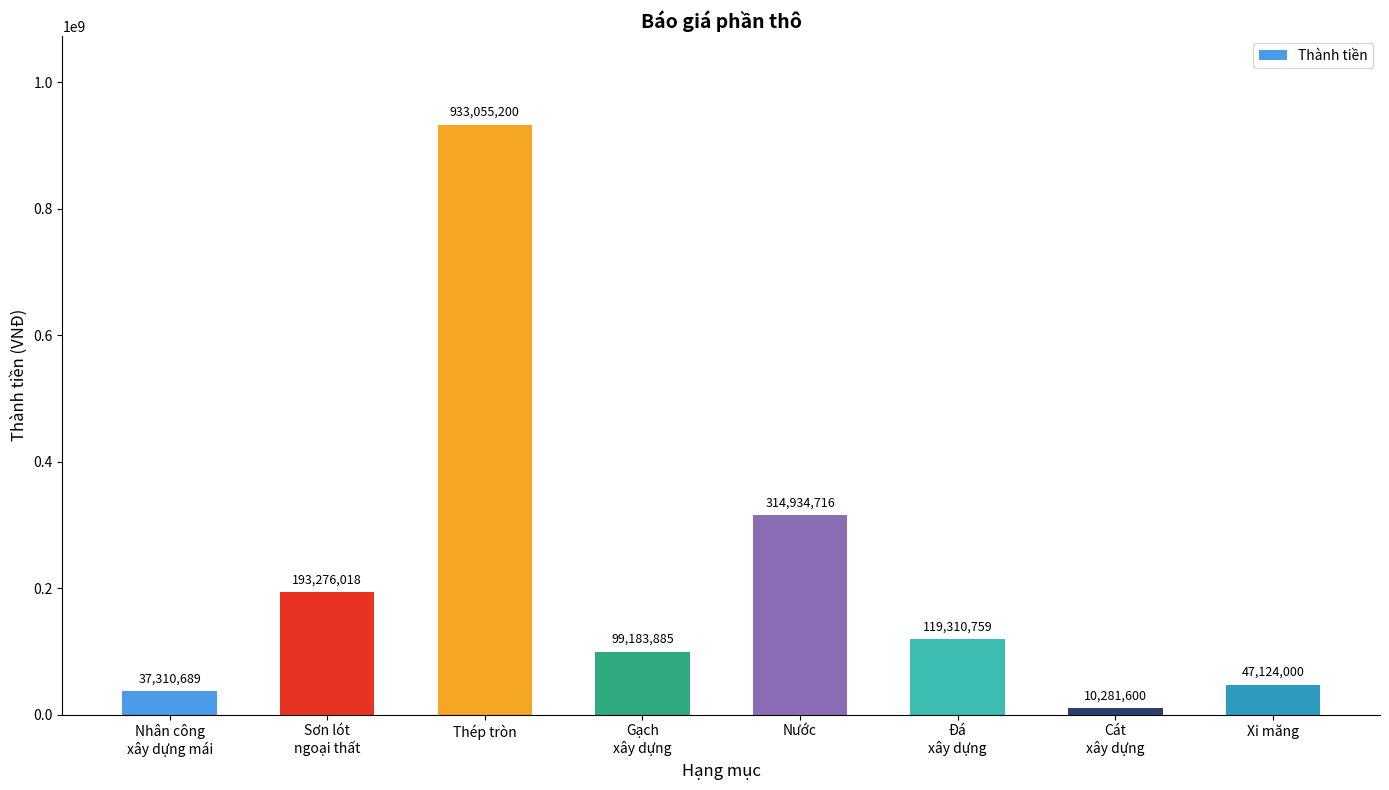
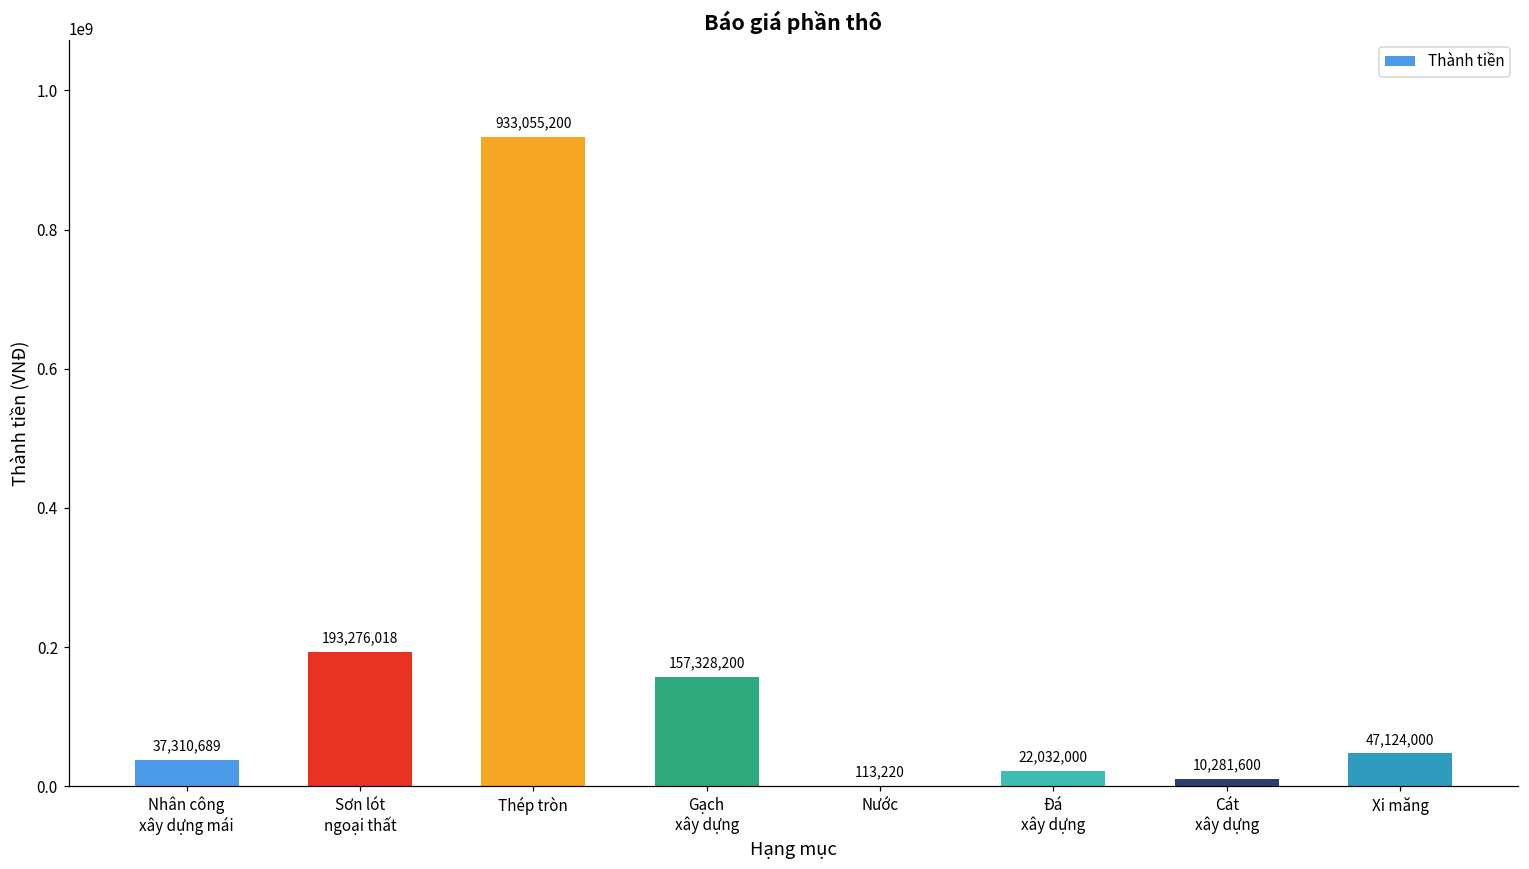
  {
    "Nhân công xây dựng mái": "37,310,689",
    "Sơn lót ngoại thất": "193,276,018",
    "Thép tròn": "933,055,200",
-   "Gạch xây dựng": "99,183,885",
-   "Nước": "314,934,716",
-   "Đá xây dựng": "119,310,759",
+   "Gạch xây dựng": "157,328,200",
+   "Nước": "113,220",
+   "Đá xây dựng": "22,032,000",
    "Cát xây dựng": "10,281,600",
    "Xi măng": "47,124,000"
  }
